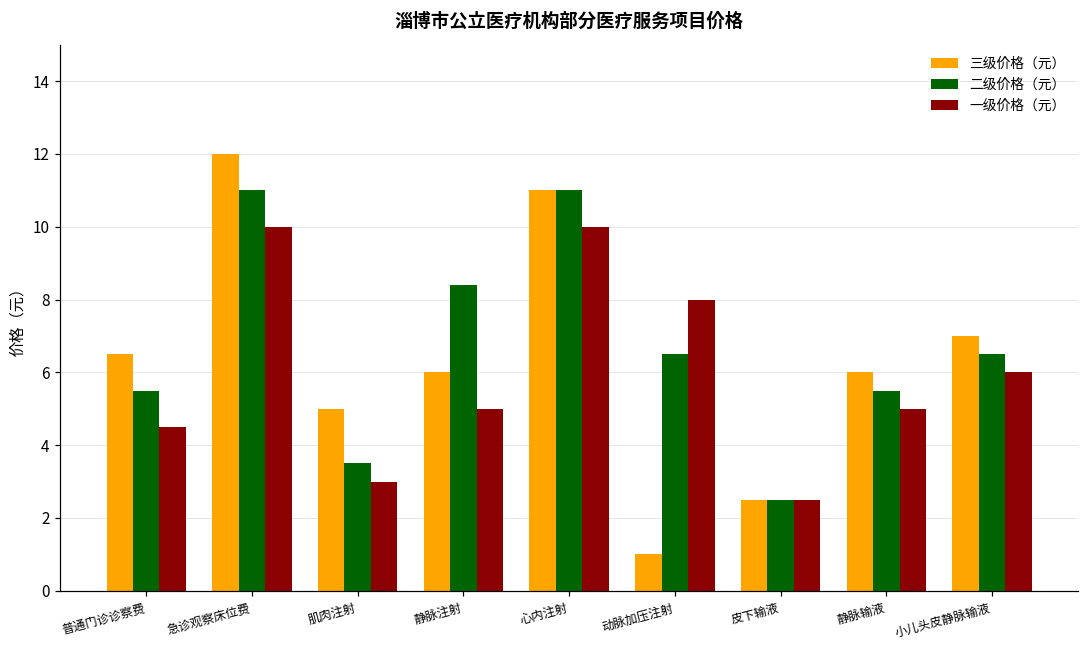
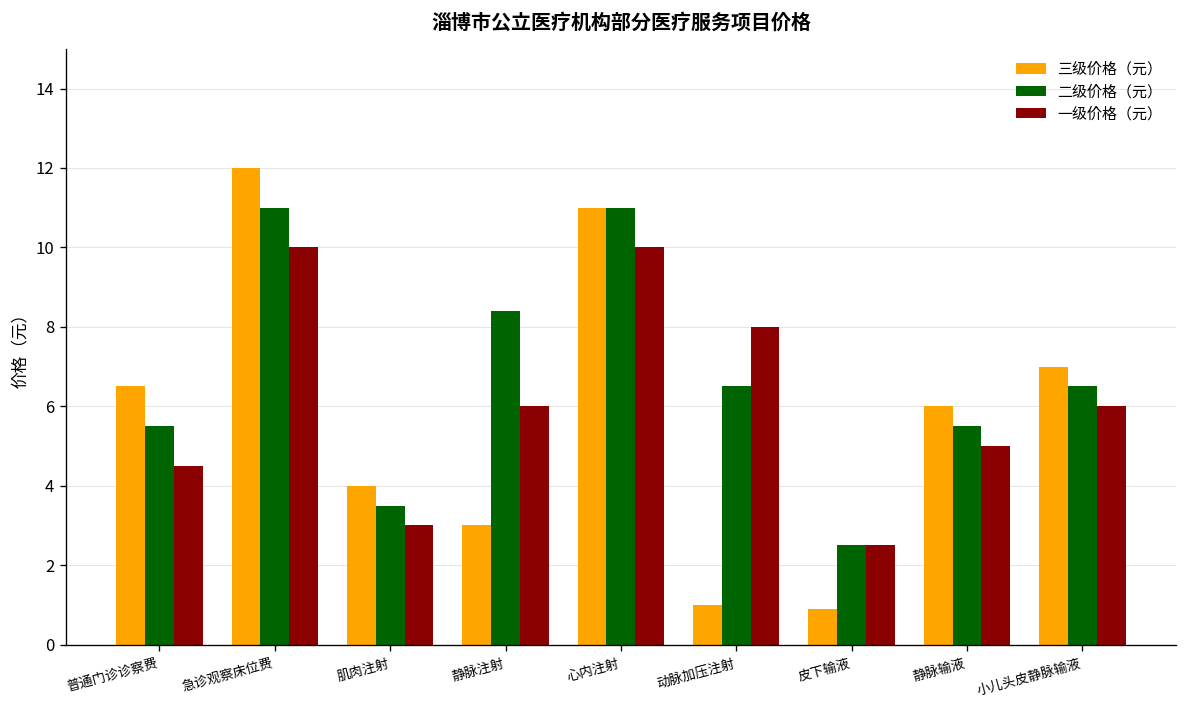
  {
    "三级价格（元）": {
      "普通门诊诊察费": 6.5,
      "急诊观察床位费": 12.0,
-     "肌肉注射": 5,
-     "静脉注射": 6,
+     "肌肉注射": 4,
+     "静脉注射": 3,
      "心内注射": 11.0,
      "动脉加压注射": 1.0,
-     "皮下输液": 2.5,
+     "皮下输液": 0.9,
      "静脉输液": 6.0,
      "小儿头皮静脉输液": 7.0
    },
    "二级价格（元）": {
      "普通门诊诊察费": 5.5,
      "急诊观察床位费": 11.0,
      "肌肉注射": 3.5,
      "静脉注射": 8.4,
      "心内注射": 11.0,
      "动脉加压注射": 6.5,
      "皮下输液": 2.5,
      "静脉输液": 5.5,
      "小儿头皮静脉输液": 6.5
    },
    "一级价格（元）": {
      "普通门诊诊察费": 4.5,
      "急诊观察床位费": 10,
      "肌肉注射": 3,
-     "静脉注射": 5,
+     "静脉注射": 6,
      "心内注射": 10,
      "动脉加压注射": 8,
      "皮下输液": 2.5,
      "静脉输液": 5,
      "小儿头皮静脉输液": 6
    }
  }
